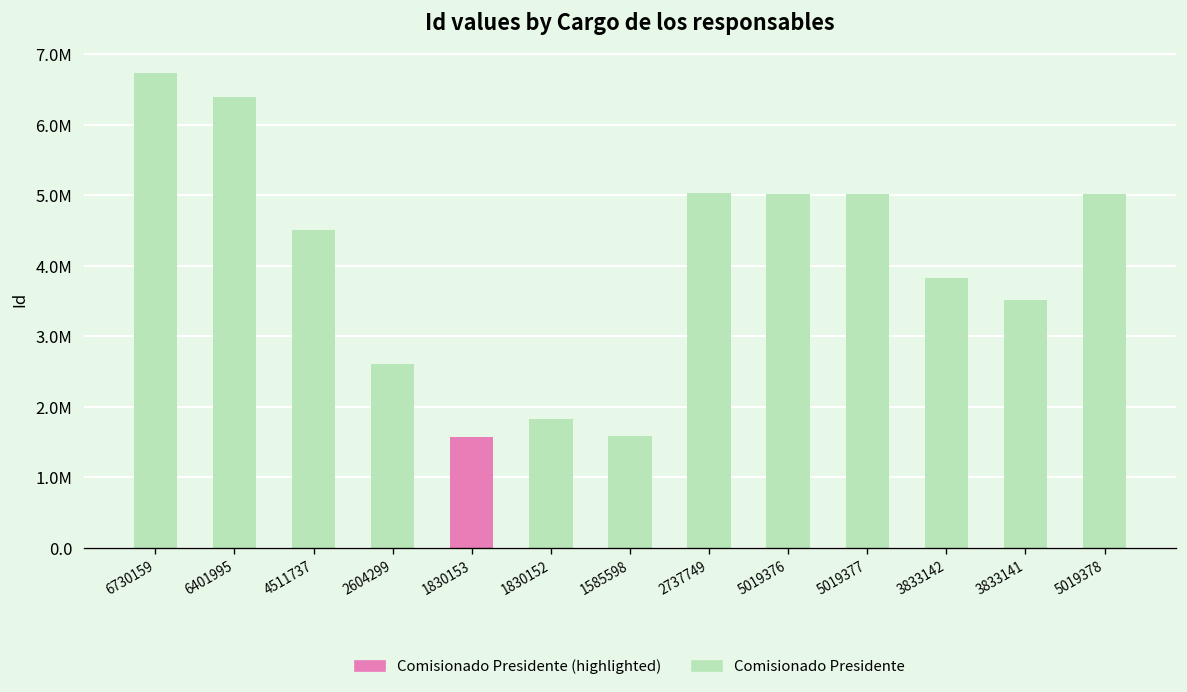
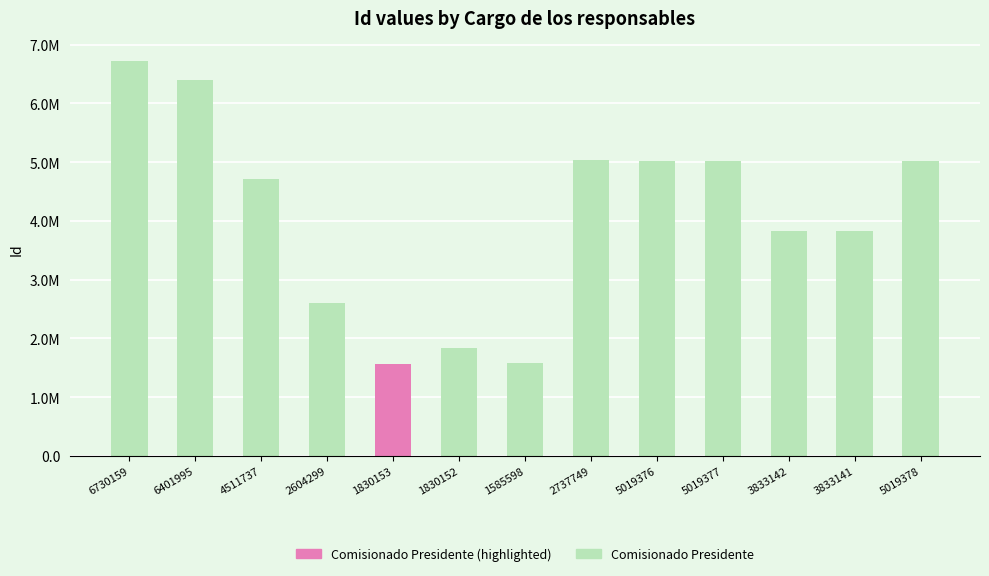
  {
    "6730159": 6700000,
    "6401995": 6400000,
-   "4511737": 4500000,
+   "4511737": 4700000,
    "2604299": 2600000,
    "1830153": 1600000,
    "1830152": 1800000,
    "1585598": 1600000,
    "2737749": 5000000,
    "5019376": 5000000,
    "5019377": 5000000,
    "3833142": 3800000,
-   "3833141": 3500000,
+   "3833141": 3800000,
    "5019378": 5000000
  }
